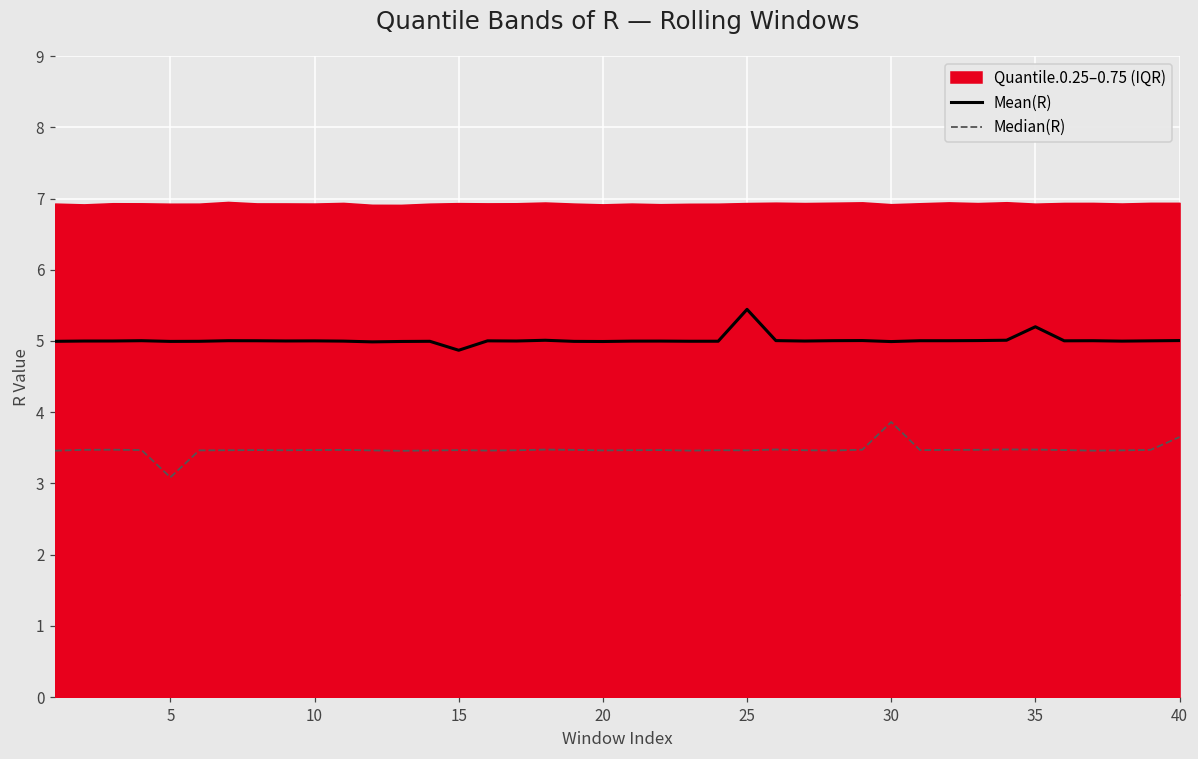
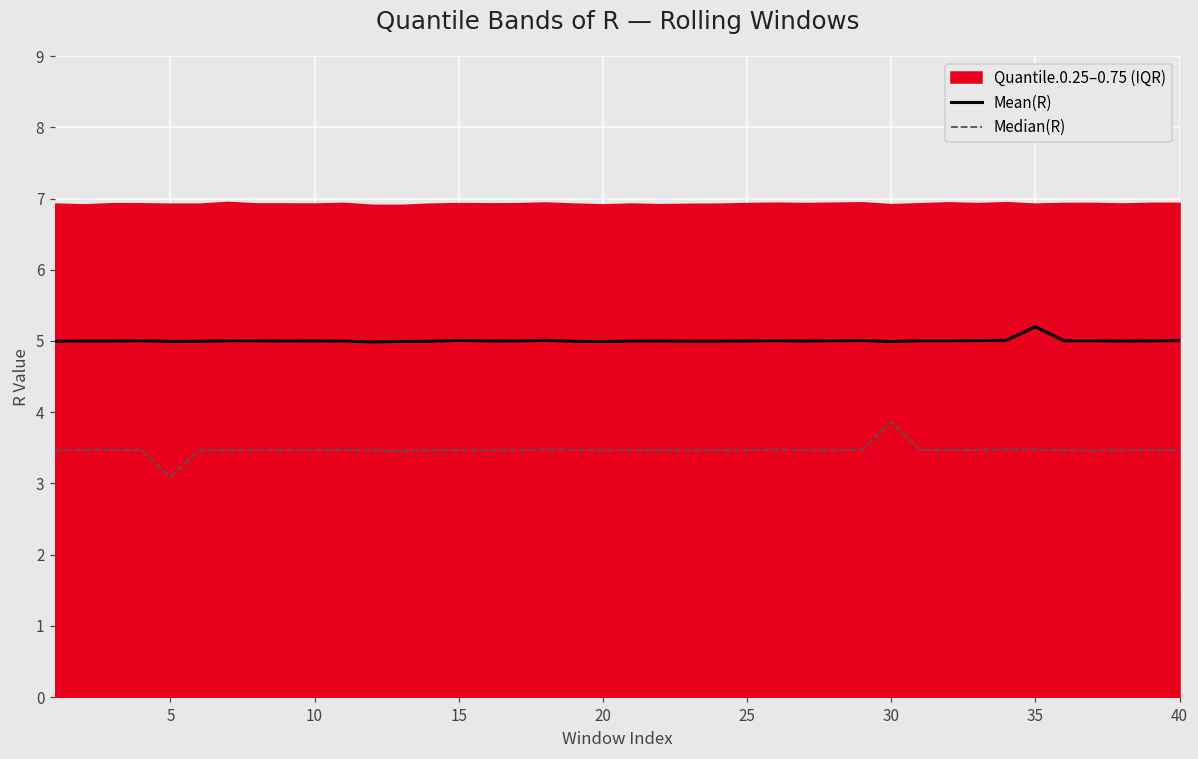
  {
    "Mean(R)": {
      "5": 5.0,
      "10": 5.0,
-     "15": 4.9,
+     "15": 5.0,
      "20": 5.0,
-     "25": 5.4,
+     "25": 5.0,
      "30": 5.0,
      "35": 5.2,
      "40": 5.0
    },
    "Median(R)": {
      "5": 3.1,
      "10": 3.5,
      "15": 3.5,
      "20": 3.5,
      "25": 3.5,
      "30": 3.9,
      "35": 3.5,
-     "40": 3.7
+     "40": 3.5
    }
  }
